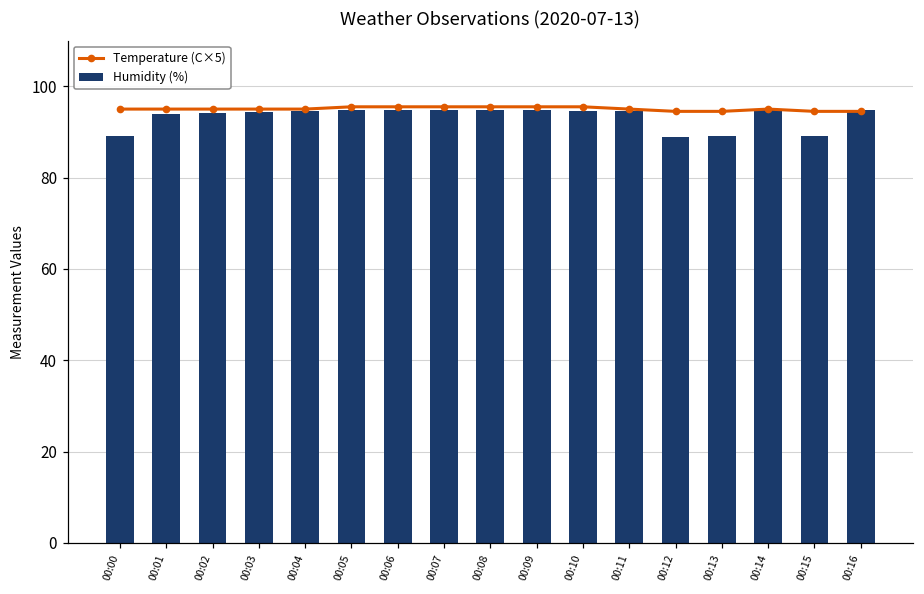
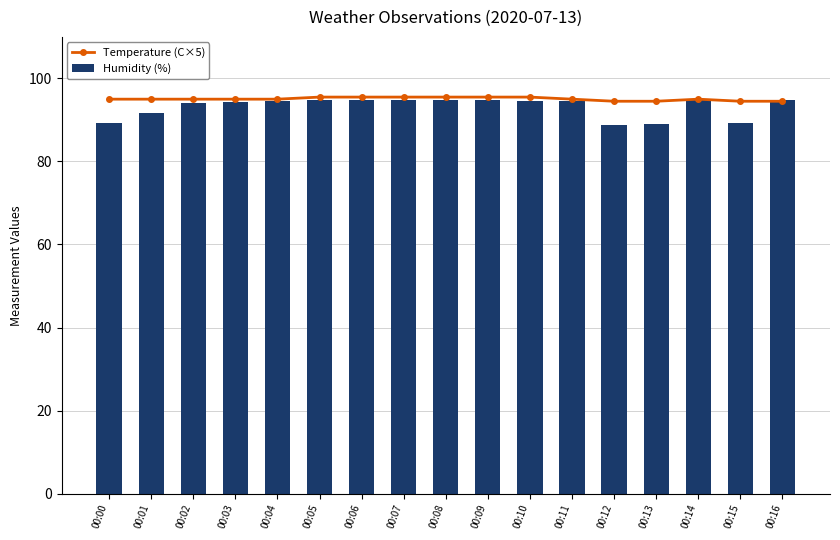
  {
    "Temperature (C×5)": {
      "00:00": 95,
      "00:01": 95,
      "00:02": 95,
      "00:03": 95,
      "00:04": 95,
      "00:05": 96,
      "00:06": 96,
      "00:07": 96,
      "00:08": 96,
      "00:09": 96,
      "00:10": 96,
      "00:11": 95,
      "00:12": 95,
      "00:13": 95,
      "00:14": 95,
      "00:15": 95,
      "00:16": 95
    },
    "Humidity (%)": {
      "00:00": 89,
-     "00:01": 94,
+     "00:01": 92,
      "00:02": 94,
      "00:03": 94,
      "00:04": 95,
      "00:05": 95,
      "00:06": 95,
      "00:07": 95,
      "00:08": 95,
      "00:09": 95,
      "00:10": 95,
      "00:11": 95,
      "00:12": 89,
      "00:13": 89,
      "00:14": 95,
      "00:15": 89,
      "00:16": 95
    }
  }
